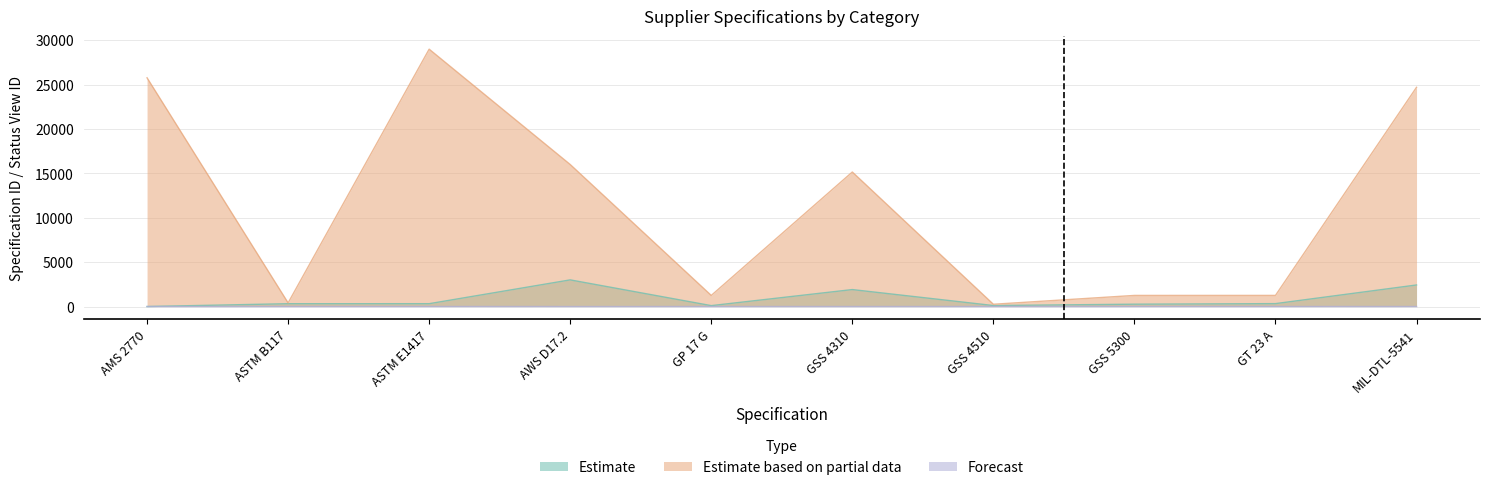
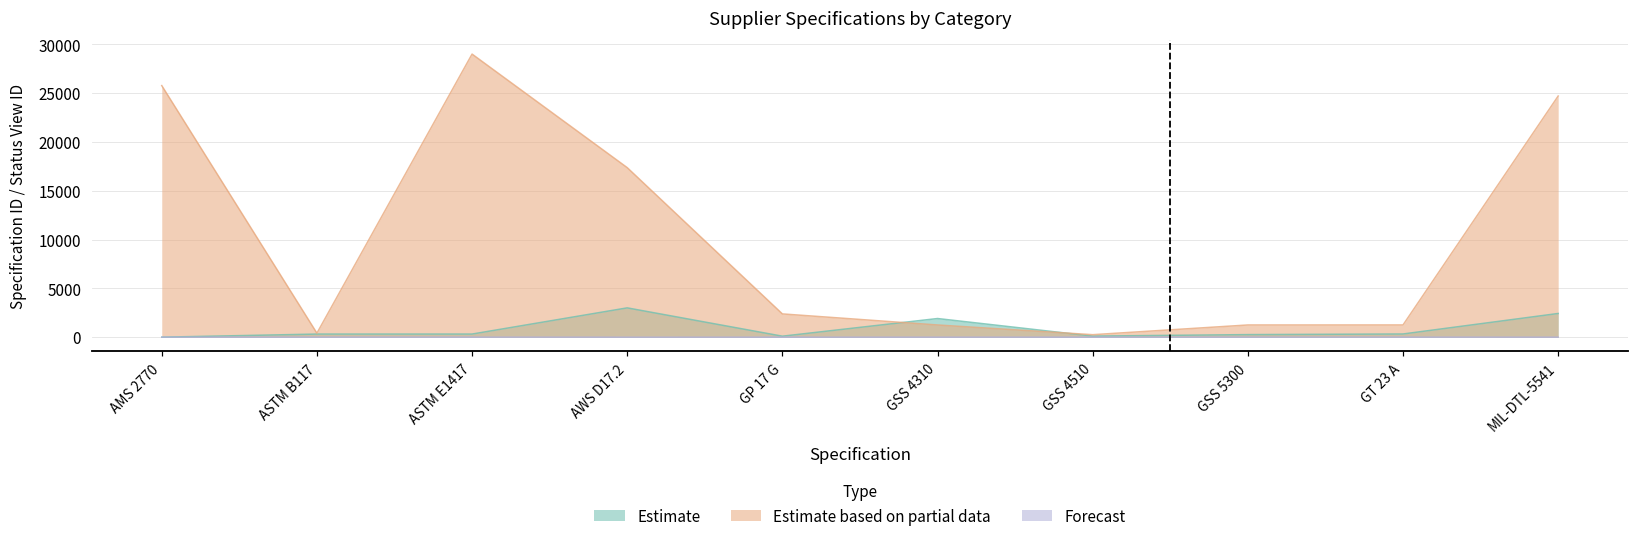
  {
    "Estimate": {
      "ASTM E1417": 0,
      "AWS D17.2": 3000,
      "GSS 4310": 2000,
      "GT 23 A": 0,
      "MIL-DTL-5541": 2000
    },
    "Estimate based on partial data": {
      "AMS 2770": 26000,
      "ASTM E1417": 29000,
-     "AWS D17.2": 16000,
-     "GP 17 G": 1000,
-     "GSS 4310": 15000,
+     "AWS D17.2": 17000,
+     "GP 17 G": 2000,
+     "GSS 4310": 1000,
      "GSS 5300": 1000,
      "GT 23 A": 1000,
      "MIL-DTL-5541": 25000
    },
    "Forecast": {
      "ASTM B117": 0,
      "ASTM E1417": 0,
      "AWS D17.2": 0,
      "GSS 4310": 0,
      "GT 23 A": 0,
      "MIL-DTL-5541": 0
    }
  }
